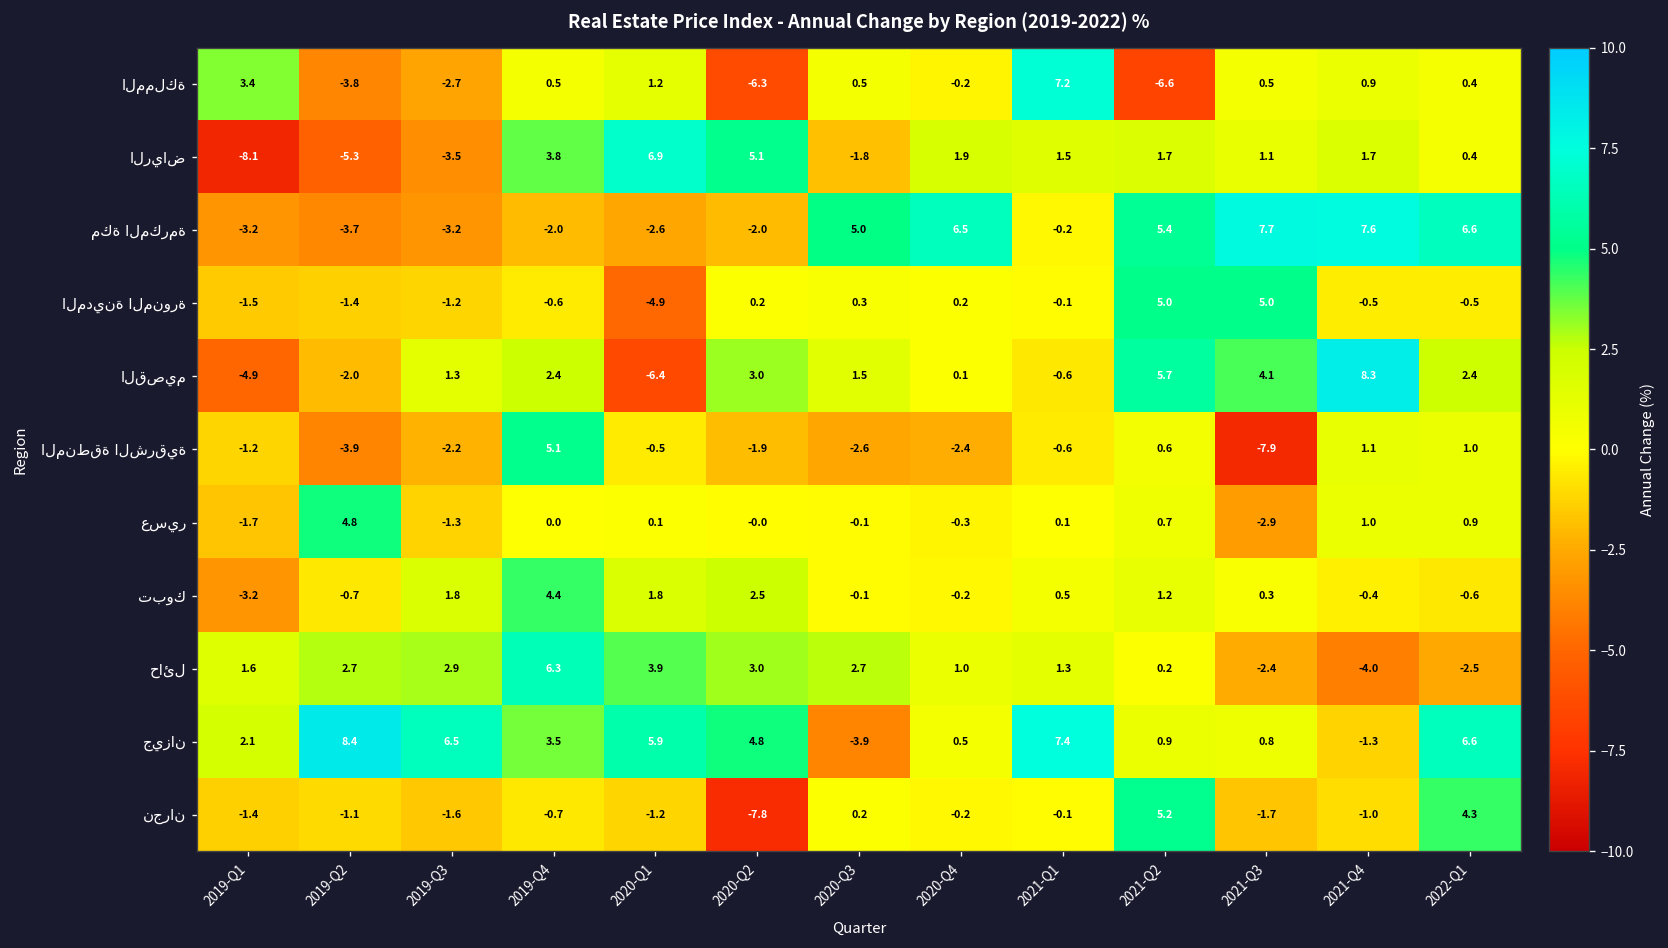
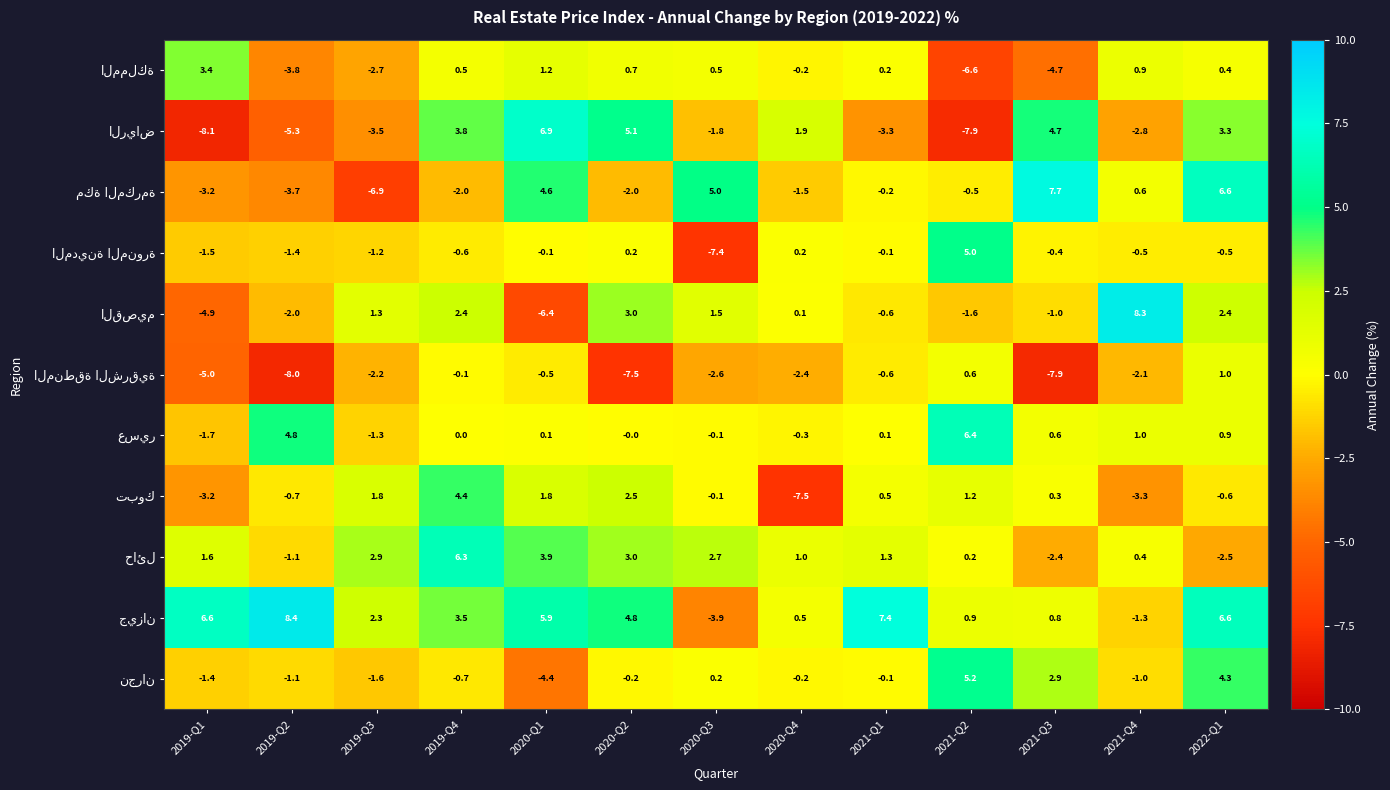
  {
    "المملكة": {
      "2019-Q1": 3.4,
      "2019-Q2": -3.8,
      "2019-Q3": -2.7,
      "2019-Q4": 0.5,
      "2020-Q1": 1.2,
-     "2020-Q2": -6.3,
+     "2020-Q2": 0.7,
      "2020-Q3": 0.5,
      "2020-Q4": -0.2,
-     "2021-Q1": 7.2,
+     "2021-Q1": 0.2,
      "2021-Q2": -6.6,
-     "2021-Q3": 0.5,
+     "2021-Q3": -4.7,
      "2021-Q4": 0.9,
      "2022-Q1": 0.4
    },
    "الرياض": {
      "2019-Q1": -8.1,
      "2019-Q2": -5.3,
      "2019-Q3": -3.5,
      "2019-Q4": 3.8,
      "2020-Q1": 6.9,
      "2020-Q2": 5.1,
      "2020-Q3": -1.8,
      "2020-Q4": 1.9,
-     "2021-Q1": 1.5,
-     "2021-Q2": 1.7,
-     "2021-Q3": 1.1,
-     "2021-Q4": 1.7,
-     "2022-Q1": 0.4
+     "2021-Q1": -3.3,
+     "2021-Q2": -7.9,
+     "2021-Q3": 4.7,
+     "2021-Q4": -2.8,
+     "2022-Q1": 3.3
    },
    "مكة المكرمة": {
      "2019-Q1": -3.2,
      "2019-Q2": -3.7,
-     "2019-Q3": -3.2,
+     "2019-Q3": -6.9,
      "2019-Q4": -2.0,
-     "2020-Q1": -2.6,
+     "2020-Q1": 4.6,
      "2020-Q2": -2.0,
      "2020-Q3": 5.0,
-     "2020-Q4": 6.5,
+     "2020-Q4": -1.5,
      "2021-Q1": -0.2,
-     "2021-Q2": 5.4,
+     "2021-Q2": -0.5,
      "2021-Q3": 7.7,
-     "2021-Q4": 7.6,
+     "2021-Q4": 0.6,
      "2022-Q1": 6.6
    },
    "المدينة المنورة": {
      "2019-Q1": -1.5,
      "2019-Q2": -1.4,
      "2019-Q3": -1.2,
      "2019-Q4": -0.6,
-     "2020-Q1": -4.9,
+     "2020-Q1": -0.1,
      "2020-Q2": 0.2,
-     "2020-Q3": 0.3,
+     "2020-Q3": -7.4,
      "2020-Q4": 0.2,
      "2021-Q1": -0.1,
      "2021-Q2": 5.0,
-     "2021-Q3": 5.0,
+     "2021-Q3": -0.4,
      "2021-Q4": -0.5,
      "2022-Q1": -0.5
    },
    "القصيم": {
      "2019-Q1": -4.9,
      "2019-Q2": -2.0,
      "2019-Q3": 1.3,
      "2019-Q4": 2.4,
      "2020-Q1": -6.4,
      "2020-Q2": 3.0,
      "2020-Q3": 1.5,
      "2020-Q4": 0.1,
      "2021-Q1": -0.6,
-     "2021-Q2": 5.7,
-     "2021-Q3": 4.1,
+     "2021-Q2": -1.6,
+     "2021-Q3": -1.0,
      "2021-Q4": 8.3,
      "2022-Q1": 2.4
    },
    "المنطقة الشرقية": {
-     "2019-Q1": -1.2,
-     "2019-Q2": -3.9,
+     "2019-Q1": -5.0,
+     "2019-Q2": -8.0,
      "2019-Q3": -2.2,
-     "2019-Q4": 5.1,
+     "2019-Q4": -0.1,
      "2020-Q1": -0.5,
-     "2020-Q2": -1.9,
+     "2020-Q2": -7.5,
      "2020-Q3": -2.6,
      "2020-Q4": -2.4,
      "2021-Q1": -0.6,
      "2021-Q2": 0.6,
      "2021-Q3": -7.9,
-     "2021-Q4": 1.1,
+     "2021-Q4": -2.1,
      "2022-Q1": 1.0
    },
    "عسير": {
      "2019-Q1": -1.7,
      "2019-Q2": 4.8,
      "2019-Q3": -1.3,
      "2019-Q4": 0.0,
      "2020-Q1": 0.1,
      "2020-Q2": -0.0,
      "2020-Q3": -0.1,
      "2020-Q4": -0.3,
      "2021-Q1": 0.1,
-     "2021-Q2": 0.7,
-     "2021-Q3": -2.9,
+     "2021-Q2": 6.4,
+     "2021-Q3": 0.6,
      "2021-Q4": 1.0,
      "2022-Q1": 0.9
    },
    "تبوك": {
      "2019-Q1": -3.2,
      "2019-Q2": -0.7,
      "2019-Q3": 1.8,
      "2019-Q4": 4.4,
      "2020-Q1": 1.8,
      "2020-Q2": 2.5,
      "2020-Q3": -0.1,
-     "2020-Q4": -0.2,
+     "2020-Q4": -7.5,
      "2021-Q1": 0.5,
      "2021-Q2": 1.2,
      "2021-Q3": 0.3,
-     "2021-Q4": -0.4,
+     "2021-Q4": -3.3,
      "2022-Q1": -0.6
    },
    "حائل": {
      "2019-Q1": 1.6,
-     "2019-Q2": 2.7,
+     "2019-Q2": -1.1,
      "2019-Q3": 2.9,
      "2019-Q4": 6.3,
      "2020-Q1": 3.9,
      "2020-Q2": 3.0,
      "2020-Q3": 2.7,
      "2020-Q4": 1.0,
      "2021-Q1": 1.3,
      "2021-Q2": 0.2,
      "2021-Q3": -2.4,
-     "2021-Q4": -4.0,
+     "2021-Q4": 0.4,
      "2022-Q1": -2.5
    },
    "جيزان": {
-     "2019-Q1": 2.1,
+     "2019-Q1": 6.6,
      "2019-Q2": 8.4,
-     "2019-Q3": 6.5,
+     "2019-Q3": 2.3,
      "2019-Q4": 3.5,
      "2020-Q1": 5.9,
      "2020-Q2": 4.8,
      "2020-Q3": -3.9,
      "2020-Q4": 0.5,
      "2021-Q1": 7.4,
      "2021-Q2": 0.9,
      "2021-Q3": 0.8,
      "2021-Q4": -1.3,
      "2022-Q1": 6.6
    },
    "نجران": {
      "2019-Q1": -1.4,
      "2019-Q2": -1.1,
      "2019-Q3": -1.6,
      "2019-Q4": -0.7,
-     "2020-Q1": -1.2,
-     "2020-Q2": -7.8,
+     "2020-Q1": -4.4,
+     "2020-Q2": -0.2,
      "2020-Q3": 0.2,
      "2020-Q4": -0.2,
      "2021-Q1": -0.1,
      "2021-Q2": 5.2,
-     "2021-Q3": -1.7,
+     "2021-Q3": 2.9,
      "2021-Q4": -1.0,
      "2022-Q1": 4.3
    }
  }
